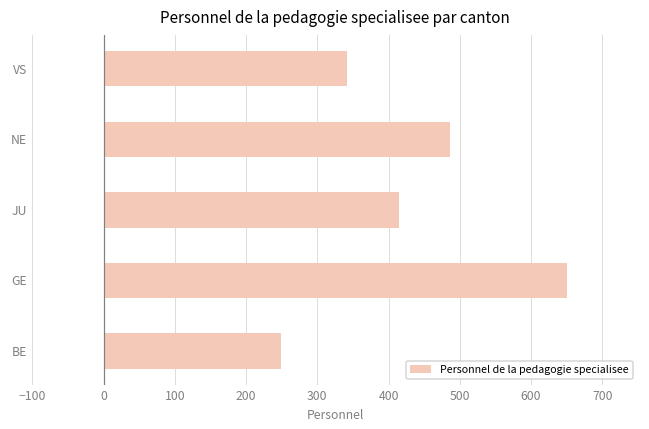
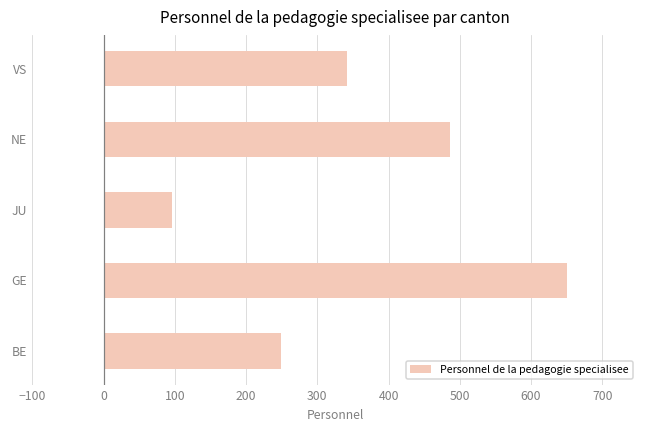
  {
    "VS": 340,
    "NE": 490,
-   "JU": 410,
+   "JU": 100,
    "GE": 650,
    "BE": 250
  }
